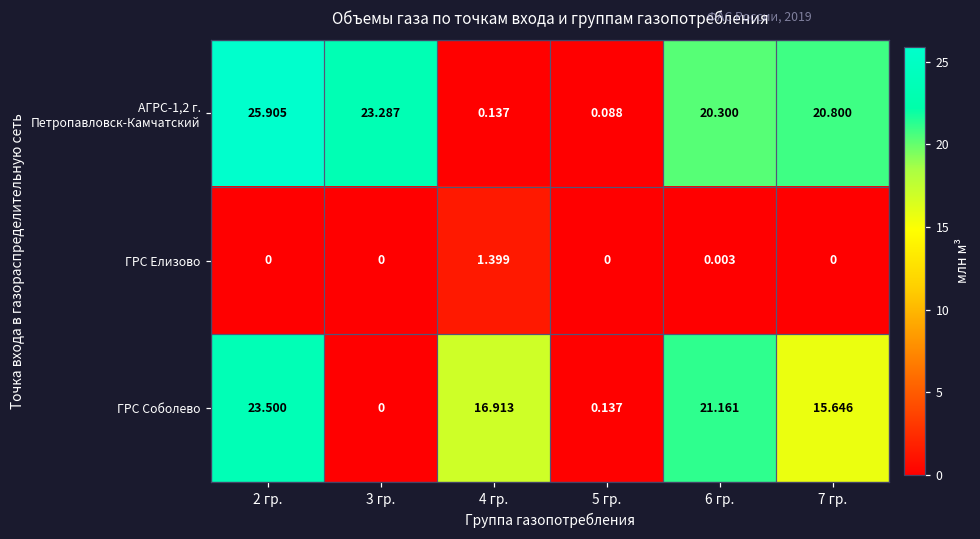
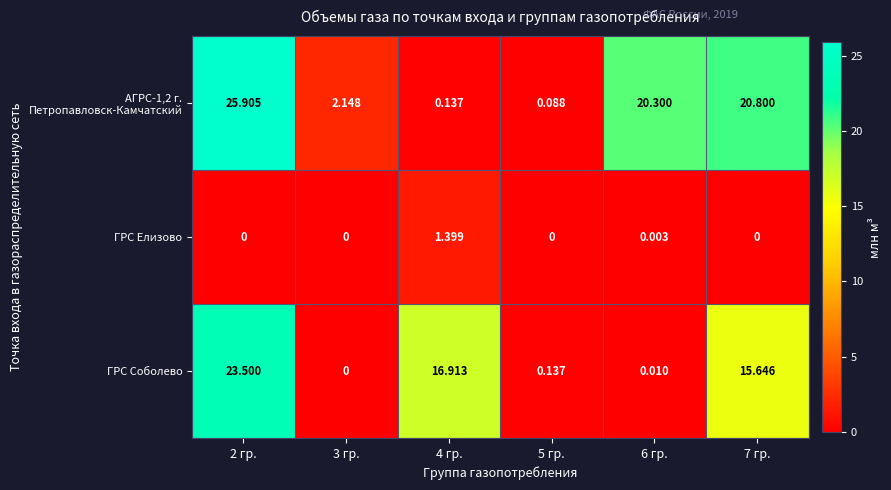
  {
    "АГРС-1,2 г. Петропавловск-Камчатский": {
      "2 гр.": 25.905,
-     "3 гр.": 23.287,
+     "3 гр.": 2.148,
      "4 гр.": 0.137,
      "5 гр.": 0.088,
      "6 гр.": 20.300,
      "7 гр.": 20.800
    },
    "ГРС Елизово": {
      "2 гр.": 0,
      "3 гр.": 0,
      "4 гр.": 1.399,
      "5 гр.": 0,
      "6 гр.": 0.003,
      "7 гр.": 0
    },
    "ГРС Соболево": {
      "2 гр.": 23.500,
      "3 гр.": 0,
      "4 гр.": 16.913,
      "5 гр.": 0.137,
-     "6 гр.": 21.161,
+     "6 гр.": 0.010,
      "7 гр.": 15.646
    }
  }
